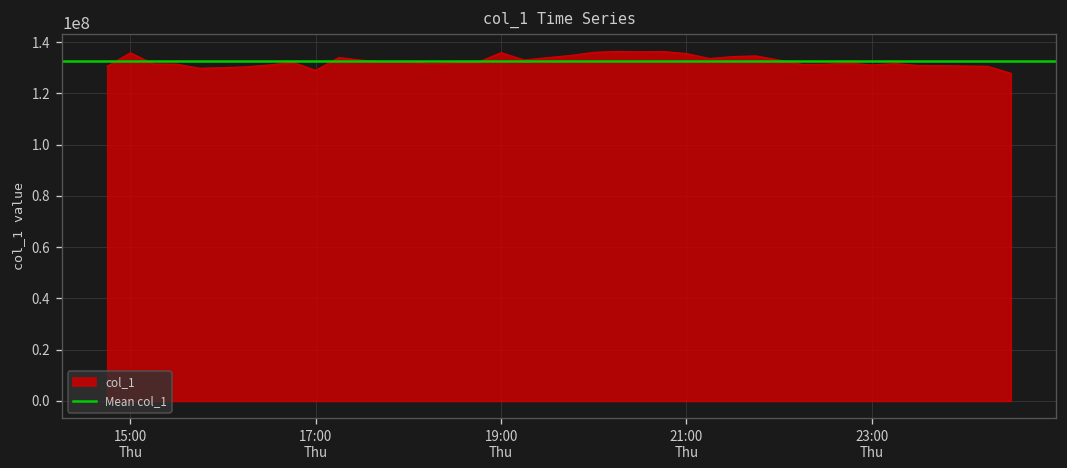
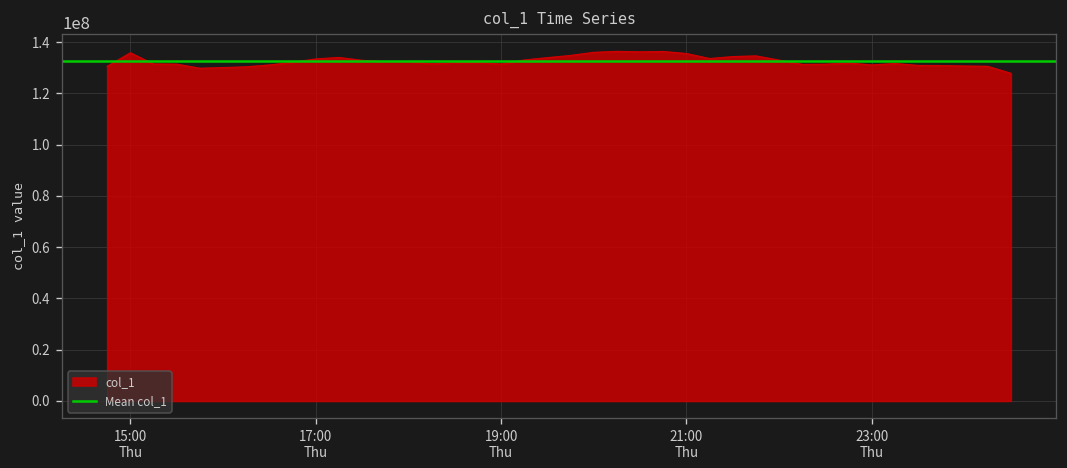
  {
    "15:00 Thu": 136000000,
-   "17:00 Thu": 129000000,
-   "19:00 Thu": 136000000,
+   "17:00 Thu": 133000000,
+   "19:00 Thu": 131000000,
    "21:00 Thu": 136000000,
    "23:00 Thu": 131000000
  }
